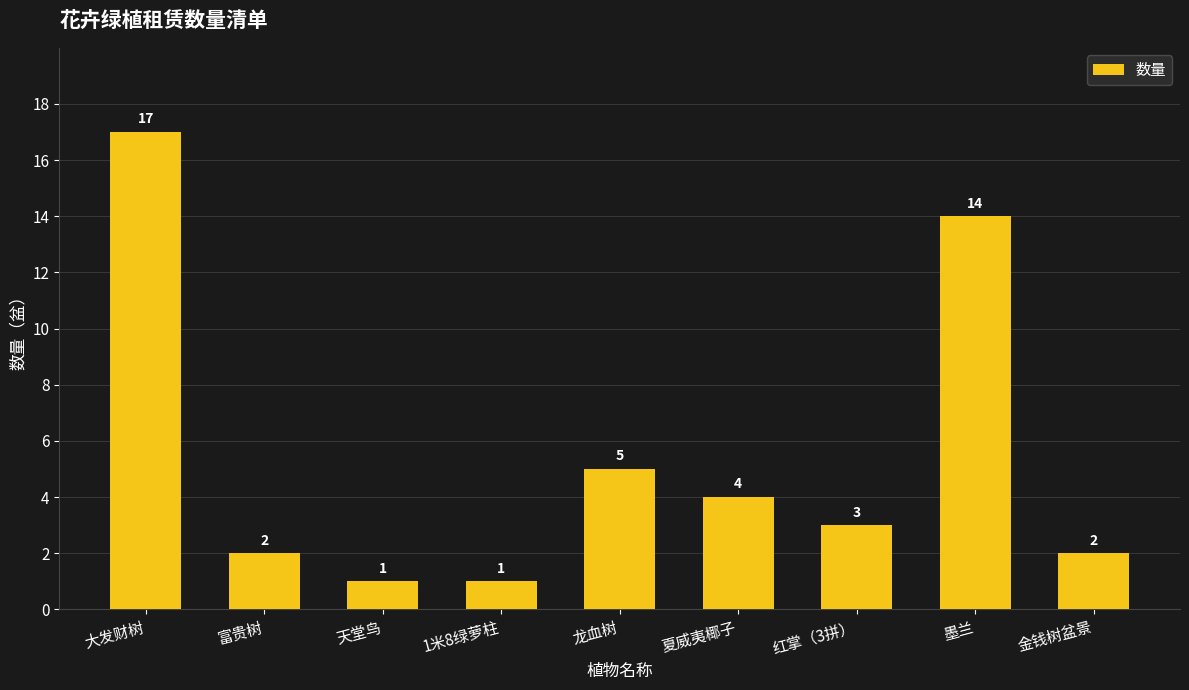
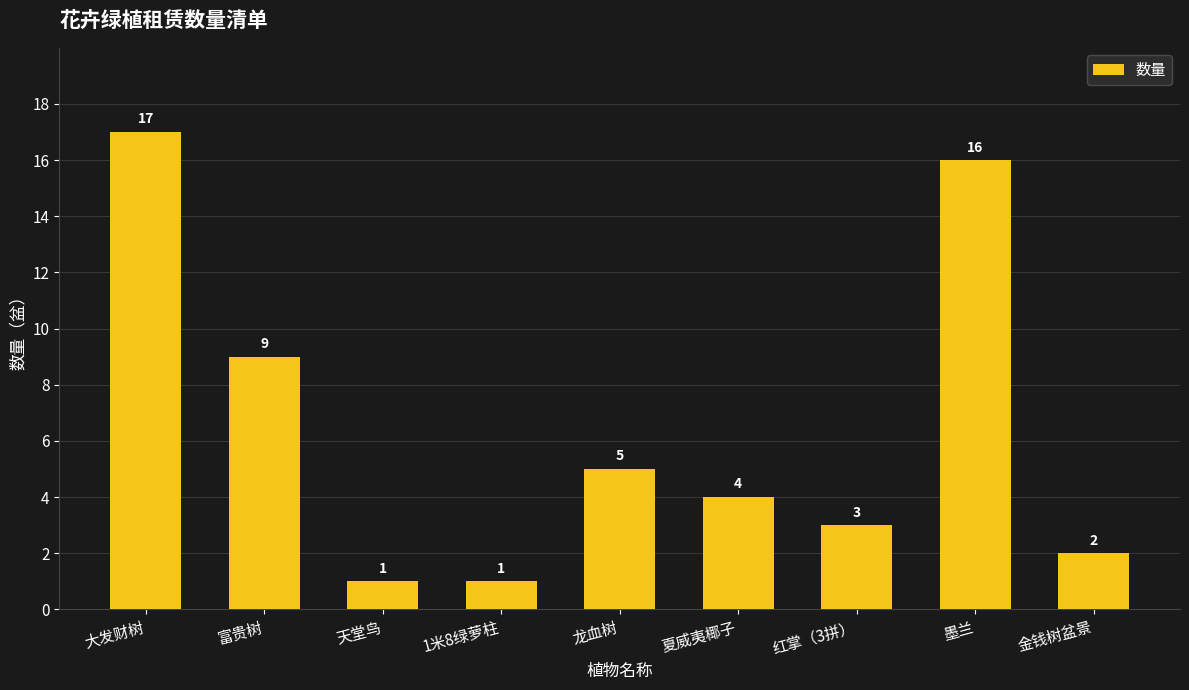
  {
    "大发财树": 17,
-   "富贵树": 2,
+   "富贵树": 9,
    "天堂鸟": 1,
    "1米8绿萝柱": 1,
    "龙血树": 5,
    "夏威夷椰子": 4,
    "红掌（3拼）": 3,
-   "墨兰": 14,
+   "墨兰": 16,
    "金钱树盆景": 2
  }
